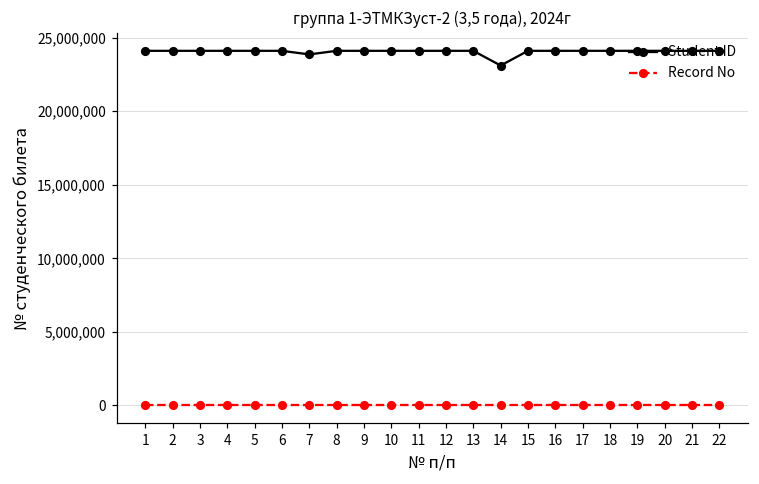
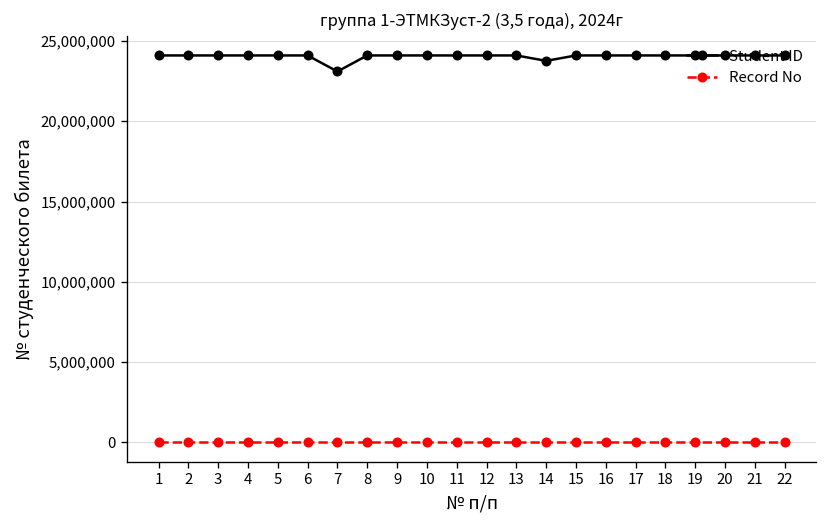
  {
    "Student ID": {
      "1": "24,100,000",
      "2": "24,100,000",
      "3": "24,100,000",
      "4": "24,100,000",
      "5": "24,100,000",
      "6": "24,100,000",
-     "7": "23,900,000",
+     "7": "23,100,000",
      "8": "24,100,000",
      "9": "24,100,000",
      "10": "24,100,000",
      "11": "24,100,000",
      "12": "24,100,000",
      "13": "24,100,000",
-     "14": "23,100,000",
+     "14": "23,800,000",
      "15": "24,100,000",
      "16": "24,100,000",
      "17": "24,100,000",
      "18": "24,100,000",
      "19": "24,100,000",
      "20": "24,100,000",
      "21": "24,100,000",
      "22": "24,100,000"
    },
    "Record No": {
      "1": "0",
      "2": "0",
      "3": "0",
      "4": "0",
      "5": "0",
      "6": "0",
      "7": "0",
      "8": "0",
      "9": "0",
      "10": "0",
      "11": "0",
      "12": "0",
      "13": "0",
      "14": "0",
      "15": "0",
      "16": "0",
      "17": "0",
      "18": "0",
      "19": "0",
      "20": "0",
      "21": "0",
      "22": "0"
    }
  }
